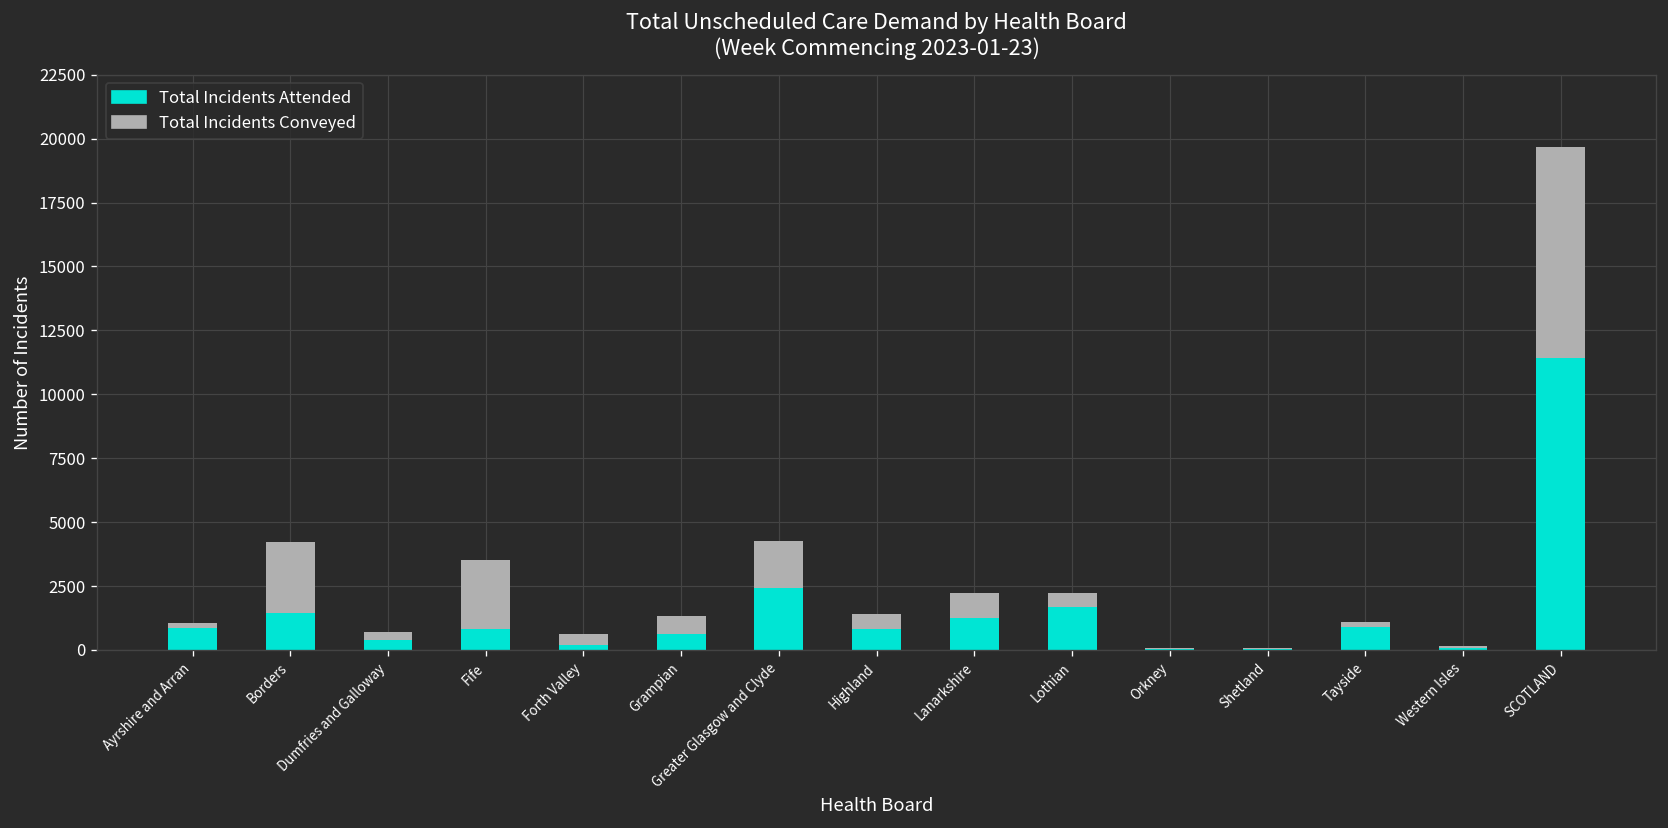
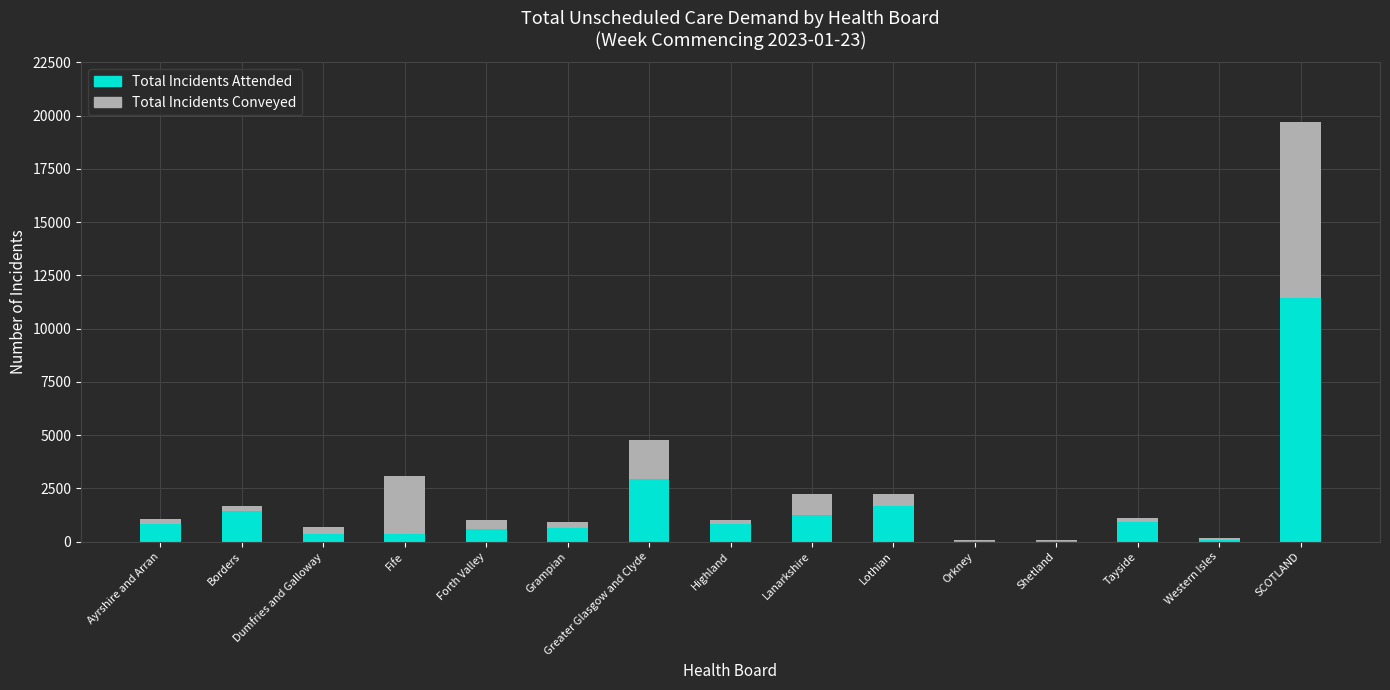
  {
    "Total Incidents Attended": {
      "Ayrshire and Arran": 800,
      "Borders": 1500,
      "Dumfries and Galloway": 400,
-     "Fife": 800,
-     "Forth Valley": 200,
+     "Fife": 400,
+     "Forth Valley": 600,
      "Grampian": 600,
-     "Greater Glasgow and Clyde": 2400,
+     "Greater Glasgow and Clyde": 2900,
      "Highland": 800,
      "Lanarkshire": 1300,
      "Lothian": 1700,
      "Tayside": 900,
      "SCOTLAND": 11400
    },
    "Total Incidents Conveyed": {
      "Ayrshire and Arran": 200,
-     "Borders": 2800,
+     "Borders": 200,
      "Dumfries and Galloway": 300,
      "Fife": 2700,
      "Forth Valley": 400,
-     "Grampian": 700,
+     "Grampian": 300,
      "Greater Glasgow and Clyde": 1800,
-     "Highland": 600,
+     "Highland": 200,
      "Lanarkshire": 1000,
      "Lothian": 500,
      "Tayside": 200,
      "SCOTLAND": 8300
    }
  }
